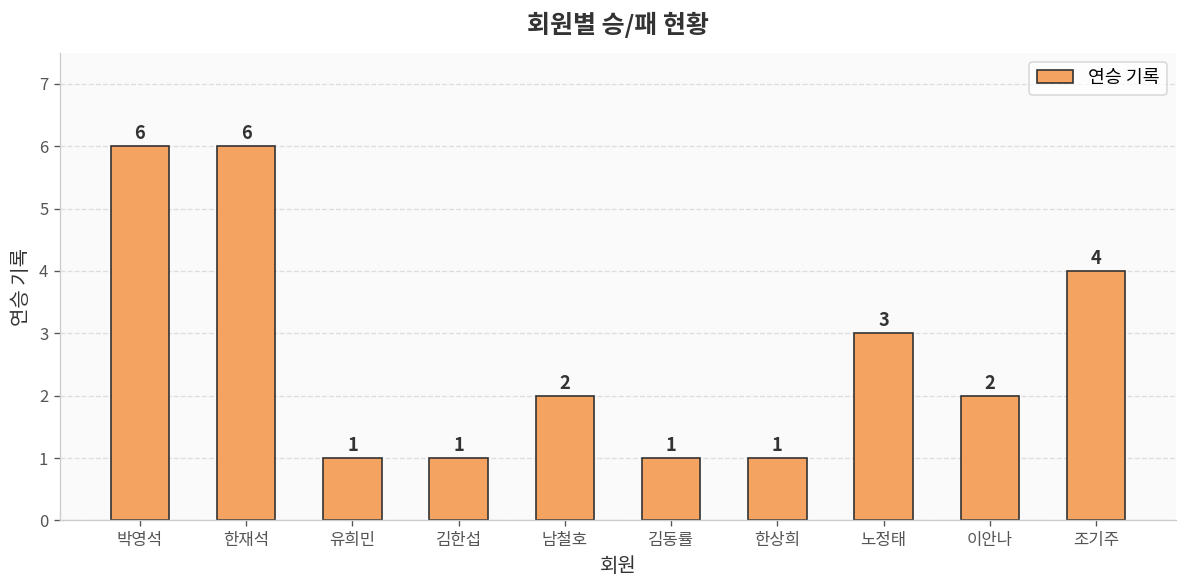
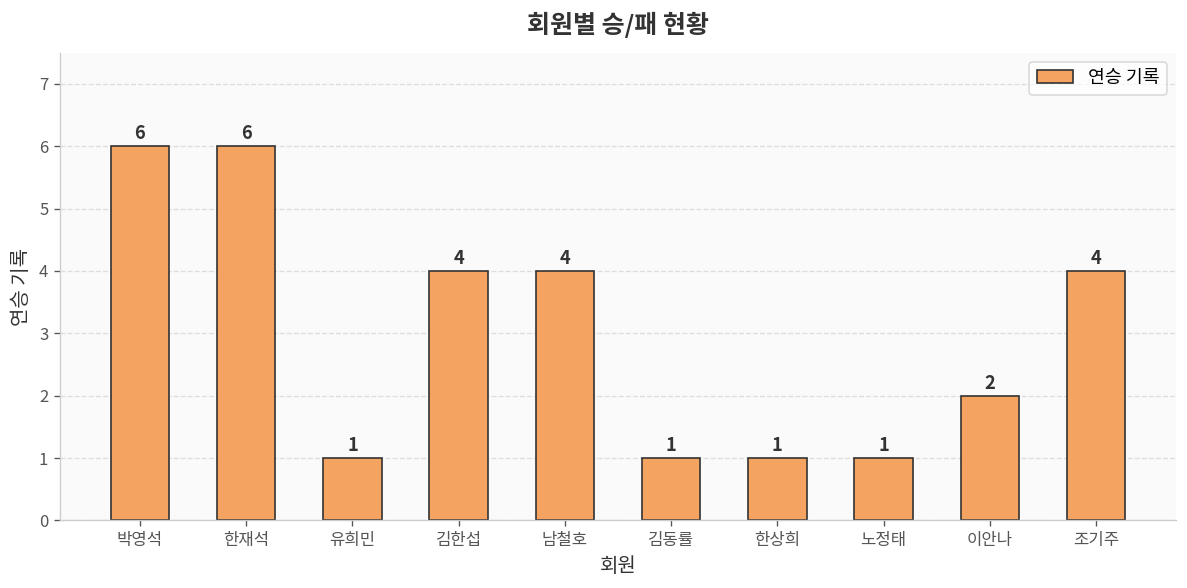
  {
    "박영석": 6,
    "한재석": 6,
    "유희민": 1,
-   "김한섭": 1,
-   "남철호": 2,
+   "김한섭": 4,
+   "남철호": 4,
    "김동률": 1,
    "한상희": 1,
-   "노정태": 3,
+   "노정태": 1,
    "이안나": 2,
    "조기주": 4
  }
